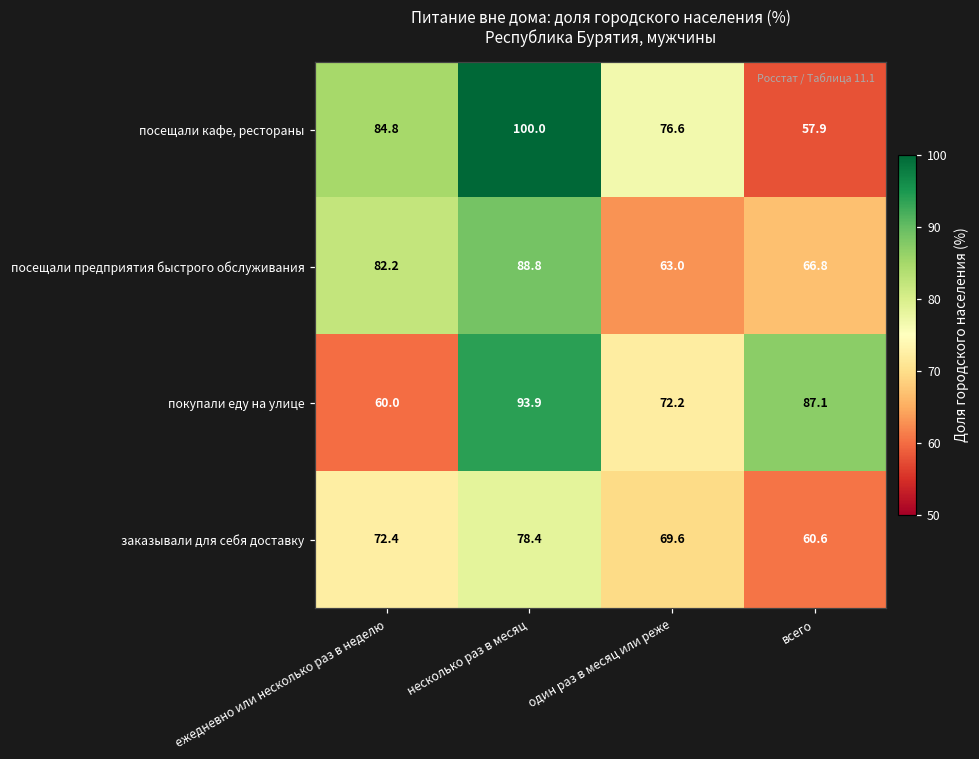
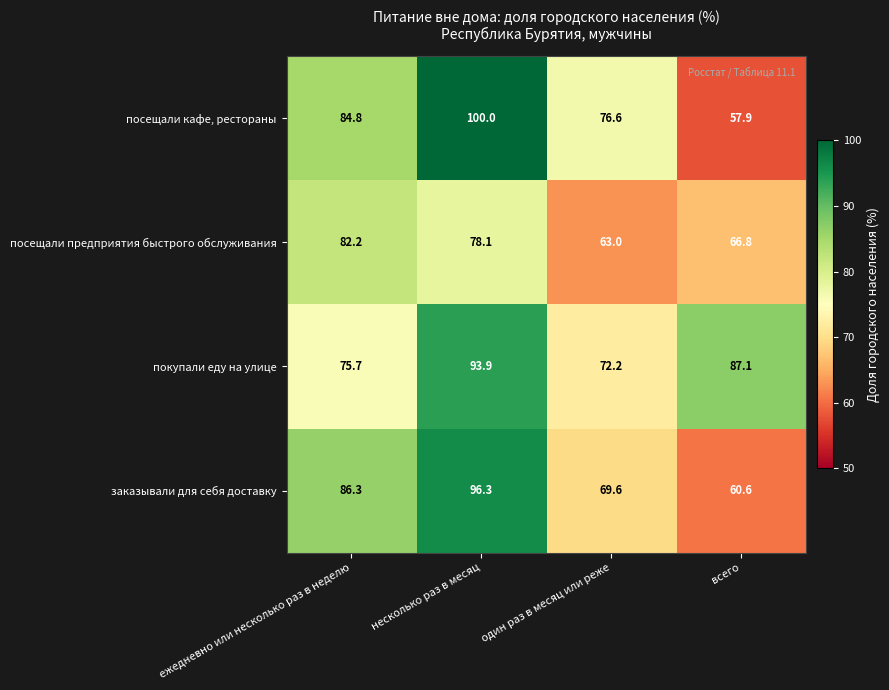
  {
    "посещали кафе, рестораны": {
      "ежедневно или несколько раз в неделю": 84.8,
      "несколько раз в месяц": 100.0,
      "один раз в месяц или реже": 76.6
    },
    "посещали предприятия быстрого обслуживания": {
      "ежедневно или несколько раз в неделю": 82.2,
-     "несколько раз в месяц": 88.8,
+     "несколько раз в месяц": 78.1,
      "один раз в месяц или реже": 63.0,
      "всего": 66.8
    },
    "покупали еду на улице": {
-     "ежедневно или несколько раз в неделю": 60.0,
+     "ежедневно или несколько раз в неделю": 75.7,
      "несколько раз в месяц": 93.9,
      "один раз в месяц или реже": 72.2,
      "всего": 87.1
    },
    "заказывали для себя доставку": {
-     "ежедневно или несколько раз в неделю": 72.4,
-     "несколько раз в месяц": 78.4,
+     "ежедневно или несколько раз в неделю": 86.3,
+     "несколько раз в месяц": 96.3,
      "один раз в месяц или реже": 69.6,
      "всего": 60.6
    }
  }
